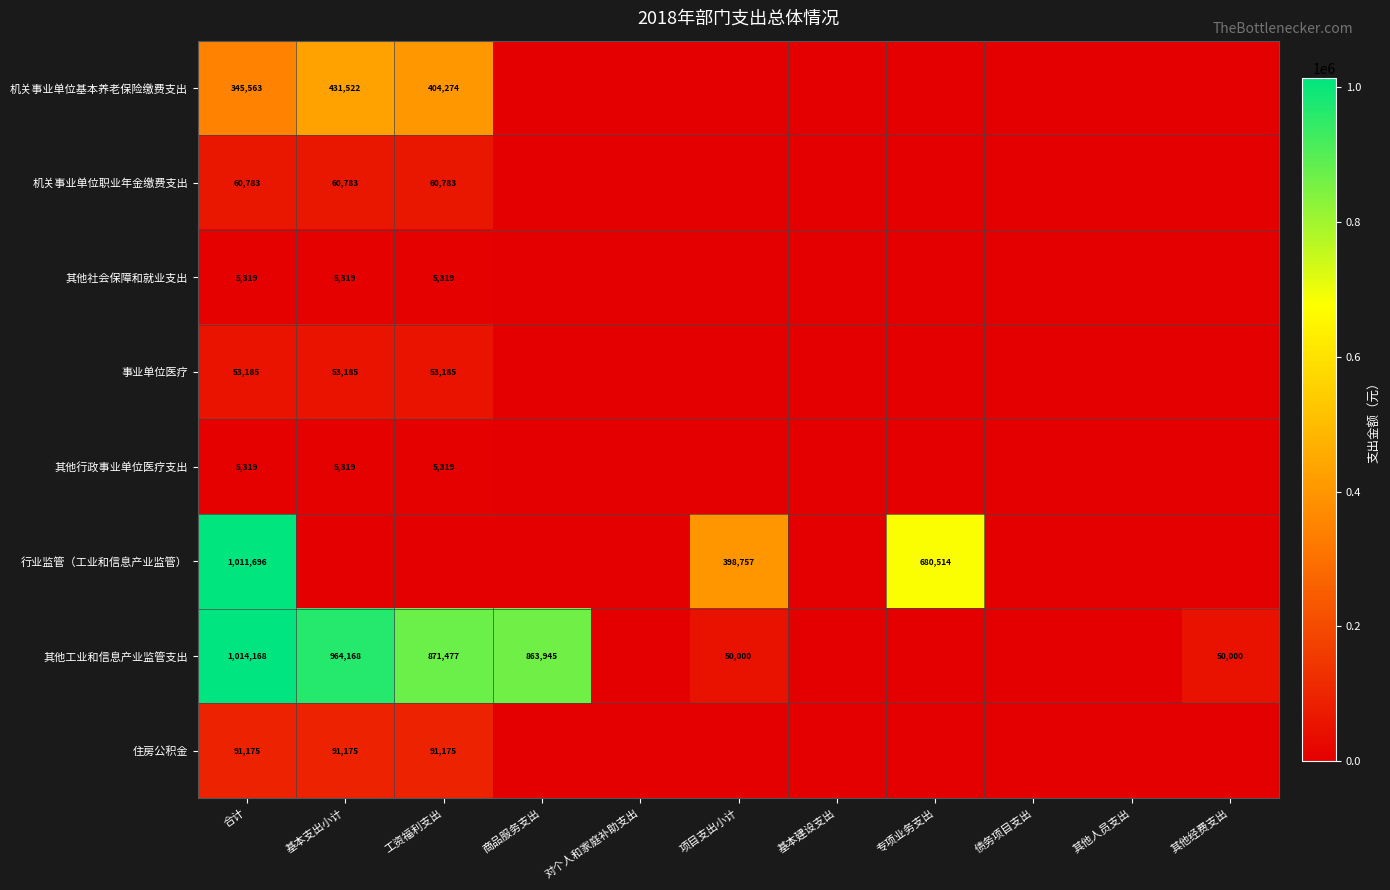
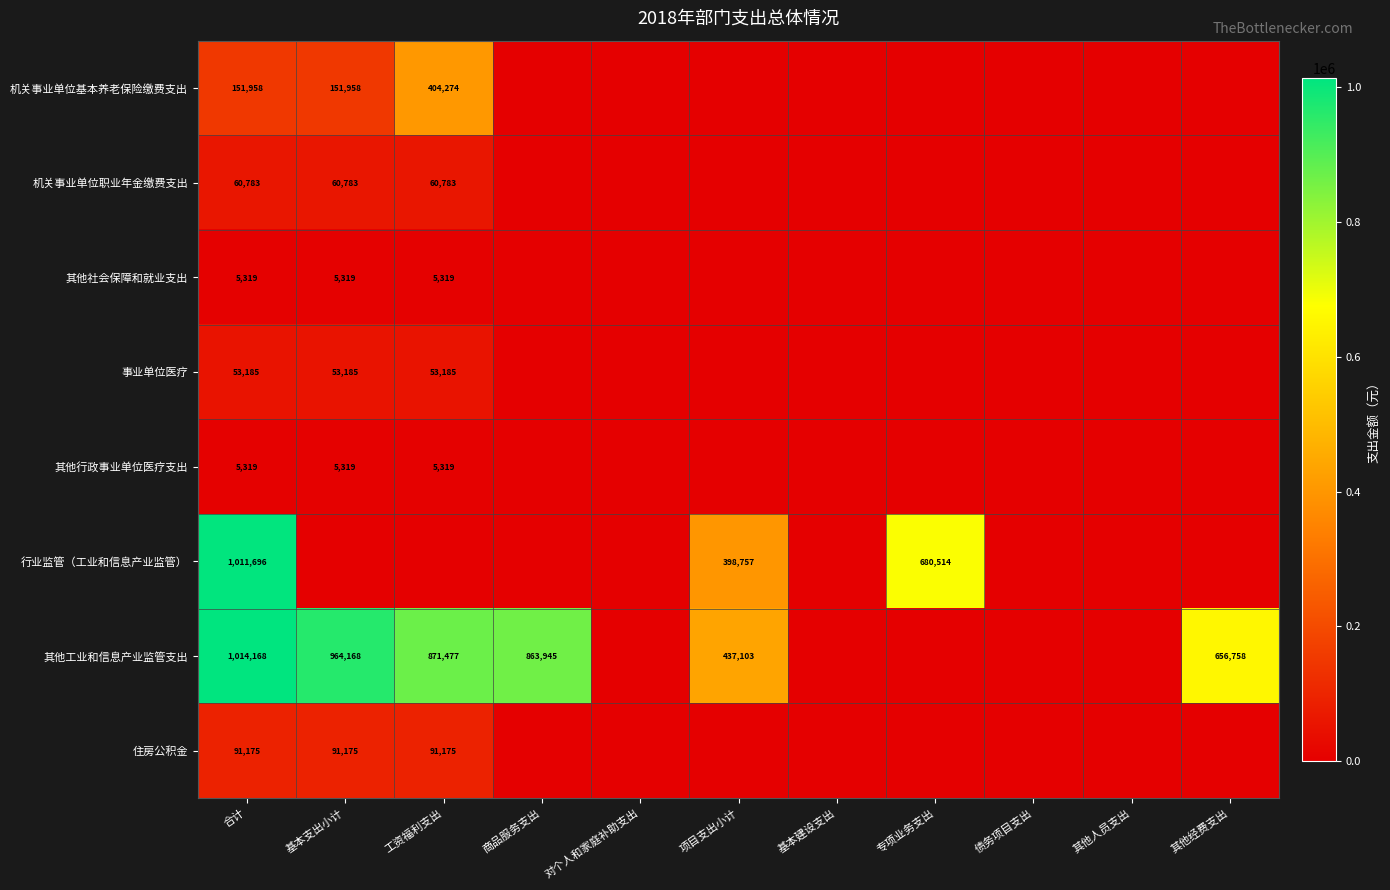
  {
    "机关事业单位基本养老保险缴费支出": {
-     "合计": "345,563",
-     "基本支出小计": "431,522",
+     "合计": "151,958",
+     "基本支出小计": "151,958",
      "工资福利支出": "404,274"
    },
    "机关事业单位职业年金缴费支出": {
      "合计": "60,783",
      "基本支出小计": "60,783",
      "工资福利支出": "60,783"
    },
    "其他社会保障和就业支出": {
      "合计": "5,319",
      "基本支出小计": "5,319",
      "工资福利支出": "5,319"
    },
    "事业单位医疗": {
      "合计": "53,185",
      "基本支出小计": "53,185",
      "工资福利支出": "53,185"
    },
    "其他行政事业单位医疗支出": {
      "合计": "5,319",
      "基本支出小计": "5,319",
      "工资福利支出": "5,319"
    },
    "行业监管（工业和信息产业监管）": {
      "合计": "1,011,696",
      "项目支出小计": "398,757",
      "专项业务支出": "680,514"
    },
    "其他工业和信息产业监管支出": {
      "合计": "1,014,168",
      "基本支出小计": "964,168",
      "工资福利支出": "871,477",
      "商品服务支出": "863,945",
-     "项目支出小计": "50,000",
-     "其他经费支出": "50,000"
+     "项目支出小计": "437,103",
+     "其他经费支出": "656,758"
    },
    "住房公积金": {
      "合计": "91,175",
      "基本支出小计": "91,175",
      "工资福利支出": "91,175"
    }
  }
